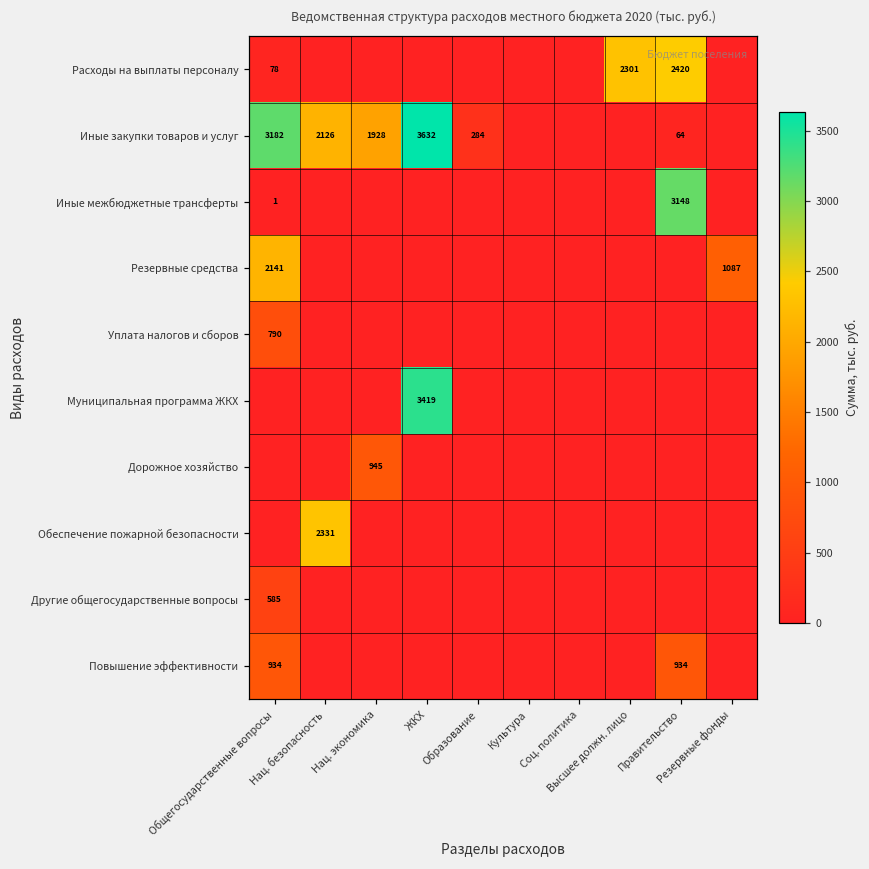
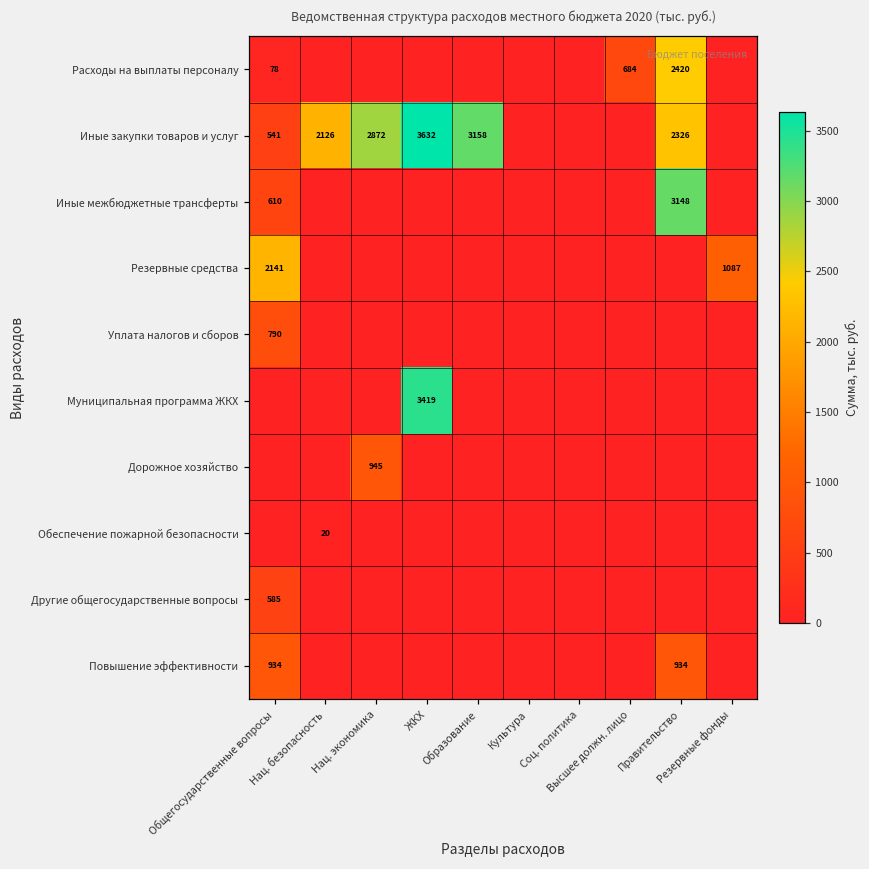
  {
    "Расходы на выплаты персоналу": {
      "Общегосударственные вопросы": 78,
-     "Высшее должн. лицо": 2301
+     "Высшее должн. лицо": 684
    },
    "Иные закупки товаров и услуг": {
-     "Общегосударственные вопросы": 3182,
+     "Общегосударственные вопросы": 541,
      "Нац. безопасность": 2126,
-     "Нац. экономика": 1928,
+     "Нац. экономика": 2872,
      "ЖКХ": 3632,
-     "Образование": 284,
-     "Правительство": 64
+     "Образование": 3158,
+     "Правительство": 2326
    },
    "Иные межбюджетные трансферты": {
-     "Общегосударственные вопросы": 1,
+     "Общегосударственные вопросы": 610,
      "Правительство": 3148
    },
    "Резервные средства": {
      "Общегосударственные вопросы": 2141,
      "Резервные фонды": 1087
    },
    "Уплата налогов и сборов": {
      "Общегосударственные вопросы": 790
    },
    "Муниципальная программа ЖКХ": {
      "ЖКХ": 3419
    },
    "Дорожное хозяйство": {
      "Нац. экономика": 945
    },
    "Обеспечение пожарной безопасности": {
-     "Нац. безопасность": 2331
+     "Нац. безопасность": 20
    },
    "Другие общегосударственные вопросы": {
      "Общегосударственные вопросы": 585
    },
    "Повышение эффективности": {
      "Общегосударственные вопросы": 934,
      "Правительство": 934
    }
  }
